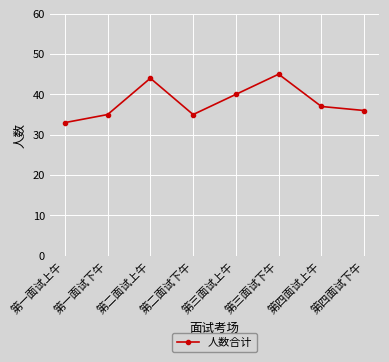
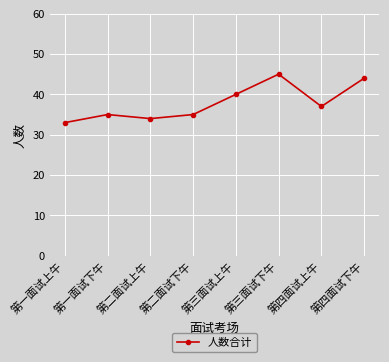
  {
    "第一面试上午": 33,
    "第一面试下午": 35,
-   "第二面试上午": 44,
+   "第二面试上午": 34,
    "第二面试下午": 35,
    "第三面试上午": 40,
    "第三面试下午": 45,
    "第四面试上午": 37,
-   "第四面试下午": 36
+   "第四面试下午": 44
  }
